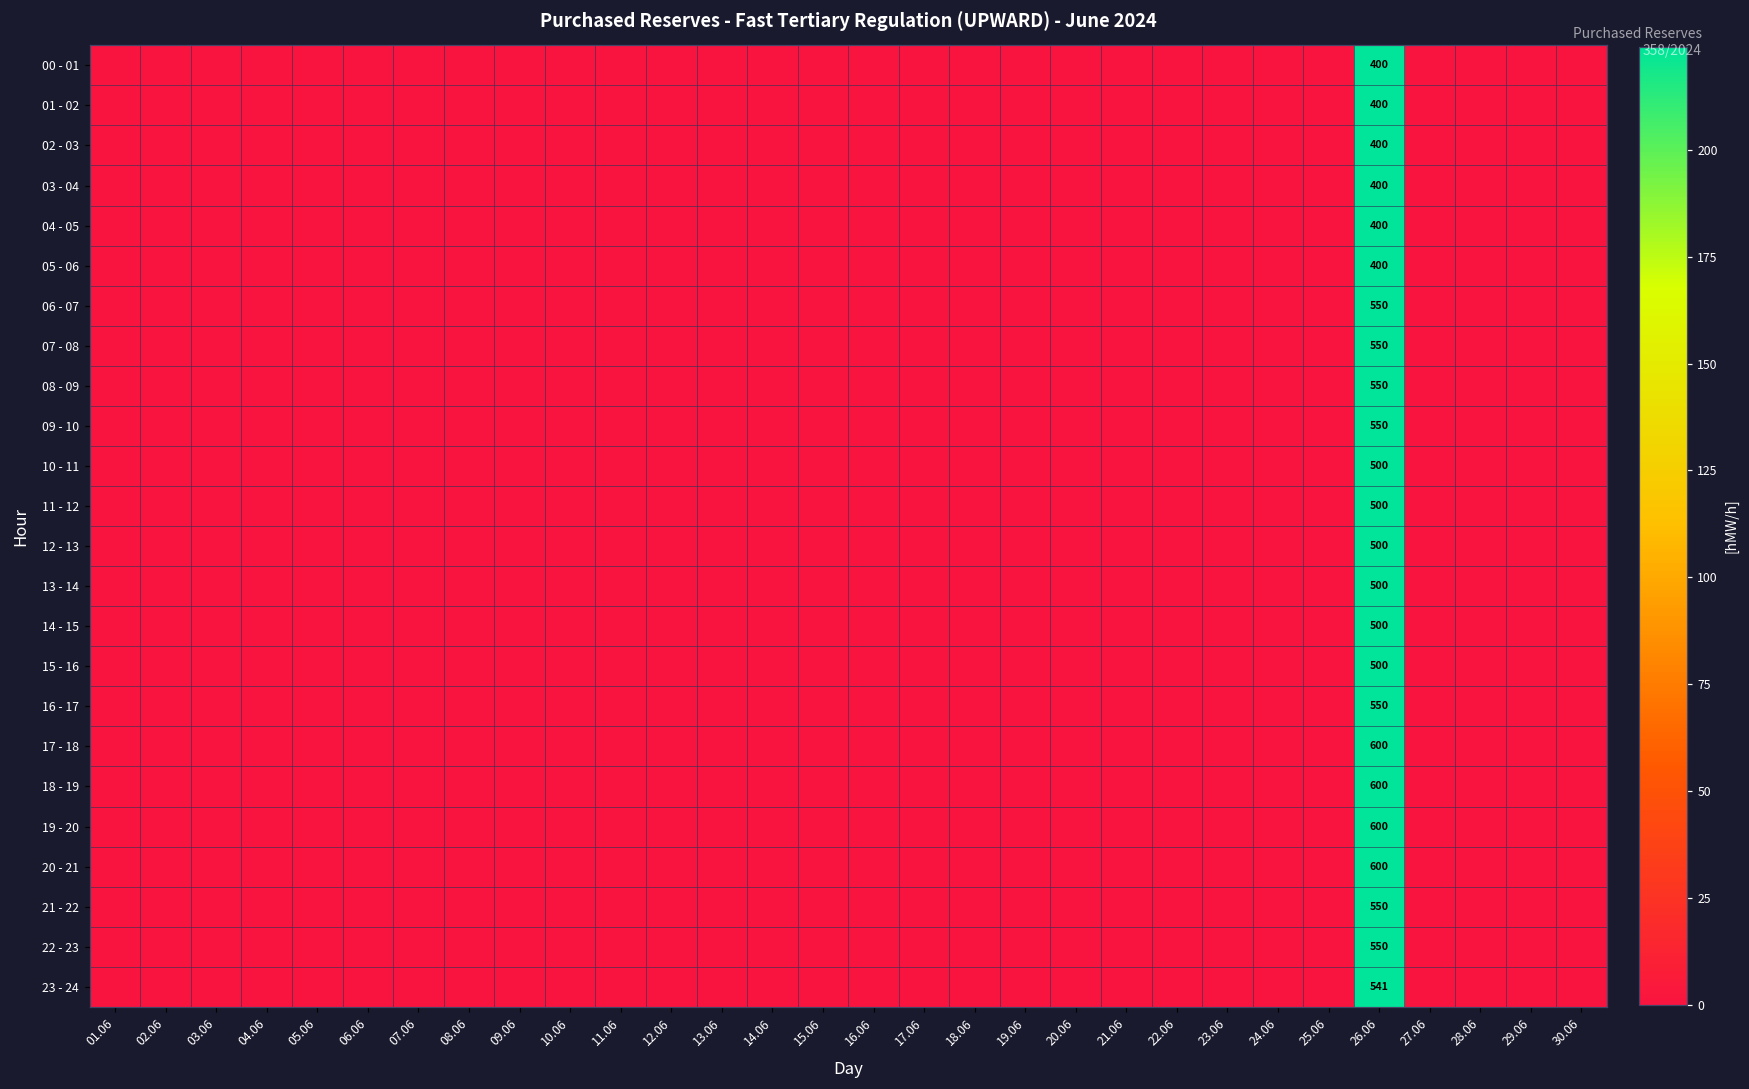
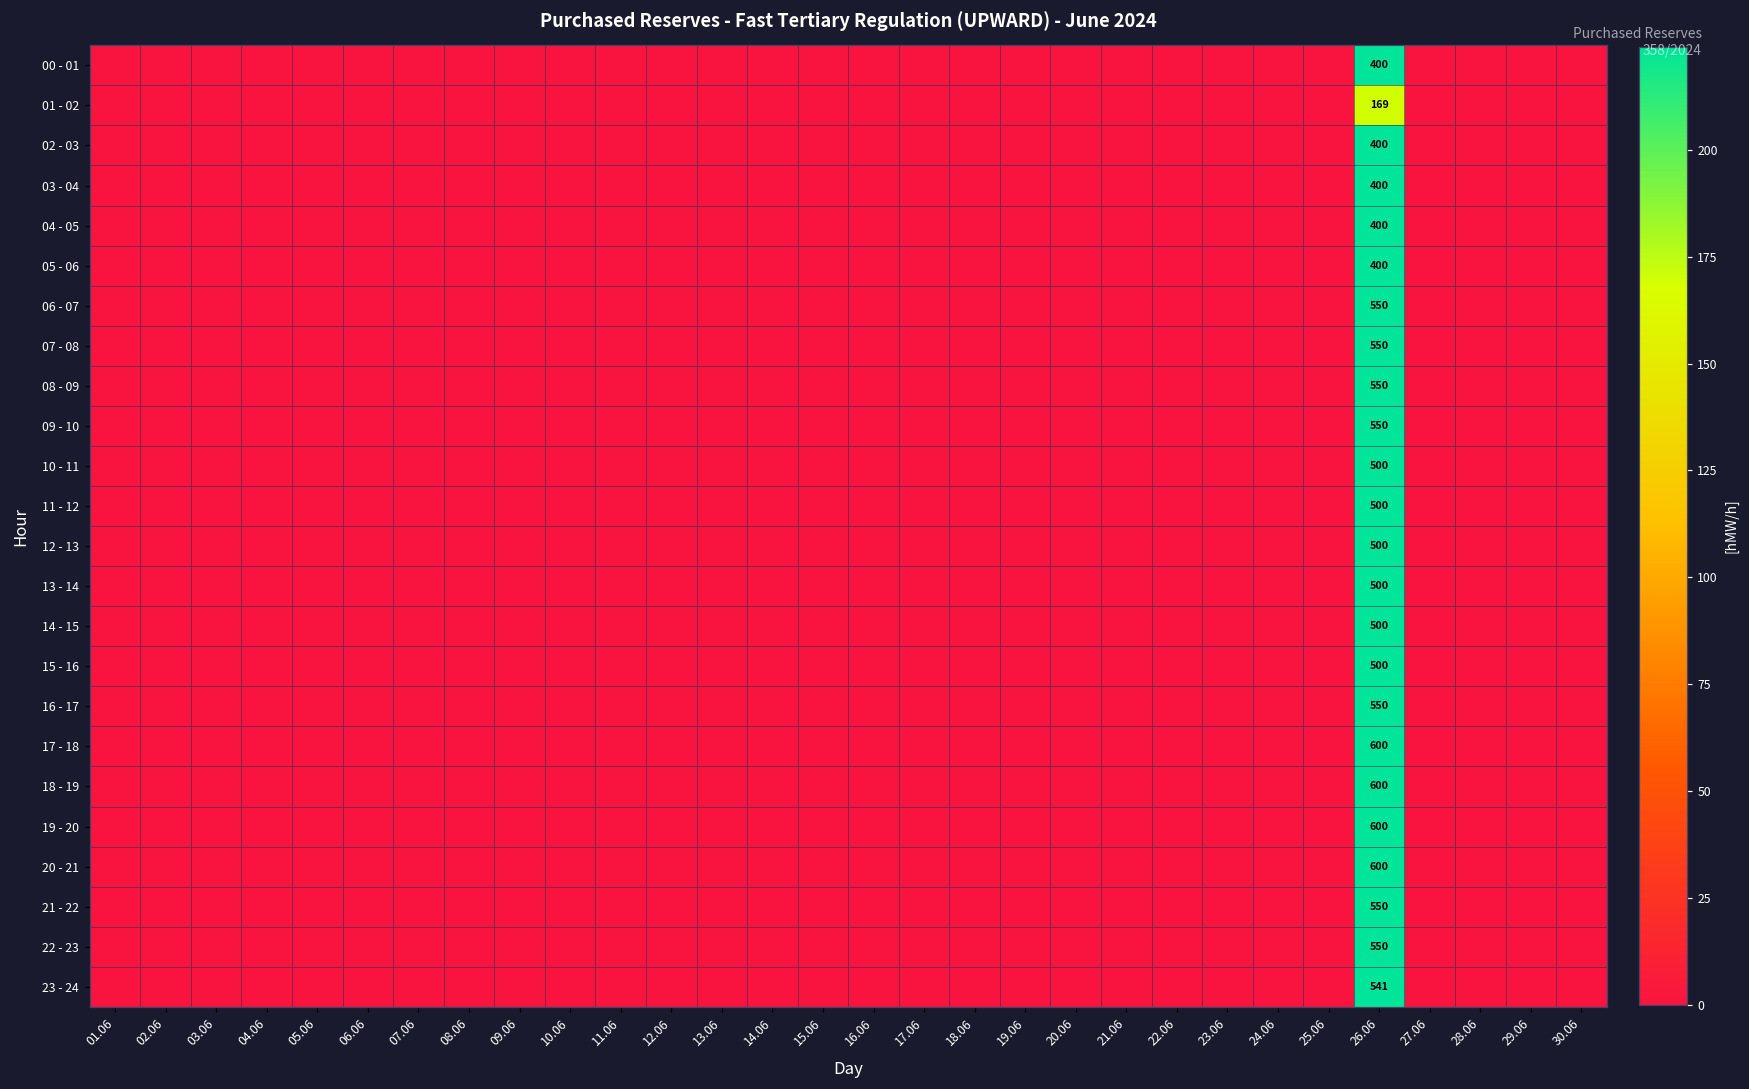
  {
    "00 - 01": {
      "26.06": 400
    },
    "01 - 02": {
-     "26.06": 400
+     "26.06": 169
    },
    "02 - 03": {
      "26.06": 400
    },
    "03 - 04": {
      "26.06": 400
    },
    "04 - 05": {
      "26.06": 400
    },
    "05 - 06": {
      "26.06": 400
    },
    "06 - 07": {
      "26.06": 550
    },
    "07 - 08": {
      "26.06": 550
    },
    "08 - 09": {
      "26.06": 550
    },
    "09 - 10": {
      "26.06": 550
    },
    "10 - 11": {
      "26.06": 500
    },
    "11 - 12": {
      "26.06": 500
    },
    "12 - 13": {
      "26.06": 500
    },
    "13 - 14": {
      "26.06": 500
    },
    "14 - 15": {
      "26.06": 500
    },
    "15 - 16": {
      "26.06": 500
    },
    "16 - 17": {
      "26.06": 550
    },
    "17 - 18": {
      "26.06": 600
    },
    "18 - 19": {
      "26.06": 600
    },
    "19 - 20": {
      "26.06": 600
    },
    "20 - 21": {
      "26.06": 600
    },
    "21 - 22": {
      "26.06": 550
    },
    "22 - 23": {
      "26.06": 550
    },
    "23 - 24": {
      "26.06": 541
    }
  }
